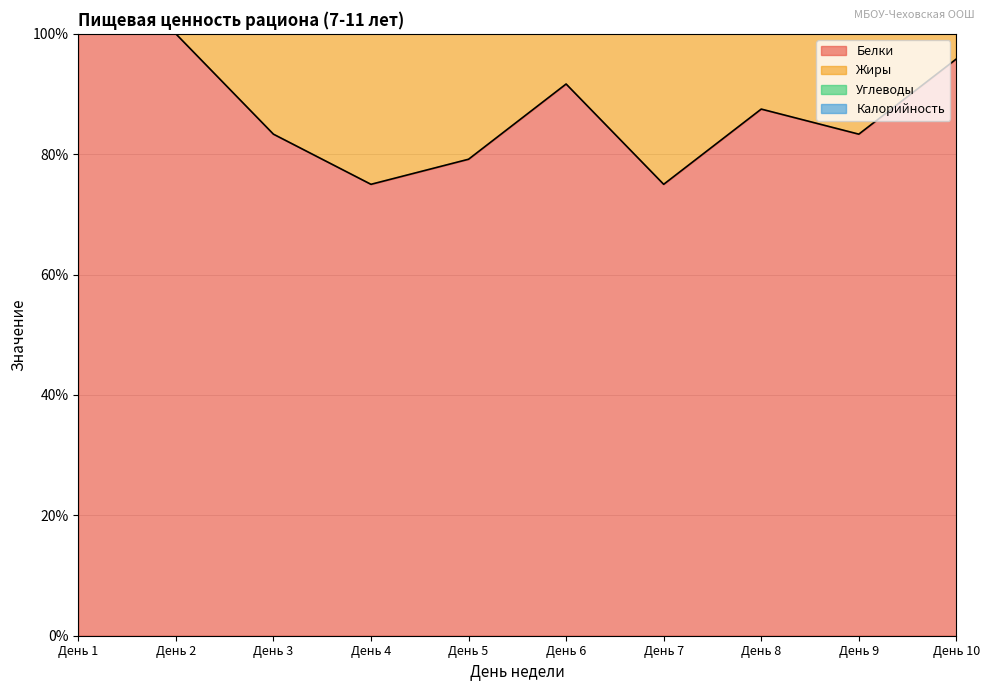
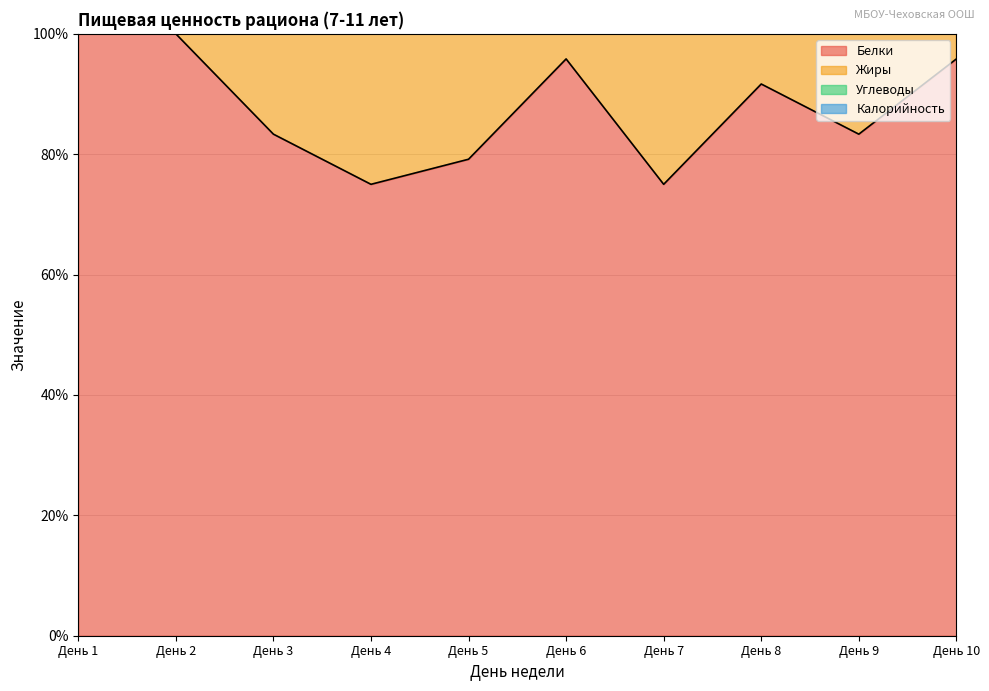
  {
    "Белки": {
      "День 1": "100%",
      "День 2": "100%",
      "День 3": "83%",
      "День 4": "75%",
      "День 5": "79%",
-     "День 6": "92%",
+     "День 6": "96%",
      "День 7": "75%",
-     "День 8": "88%",
+     "День 8": "92%",
      "День 9": "83%",
      "День 10": "96%"
    }
  }
